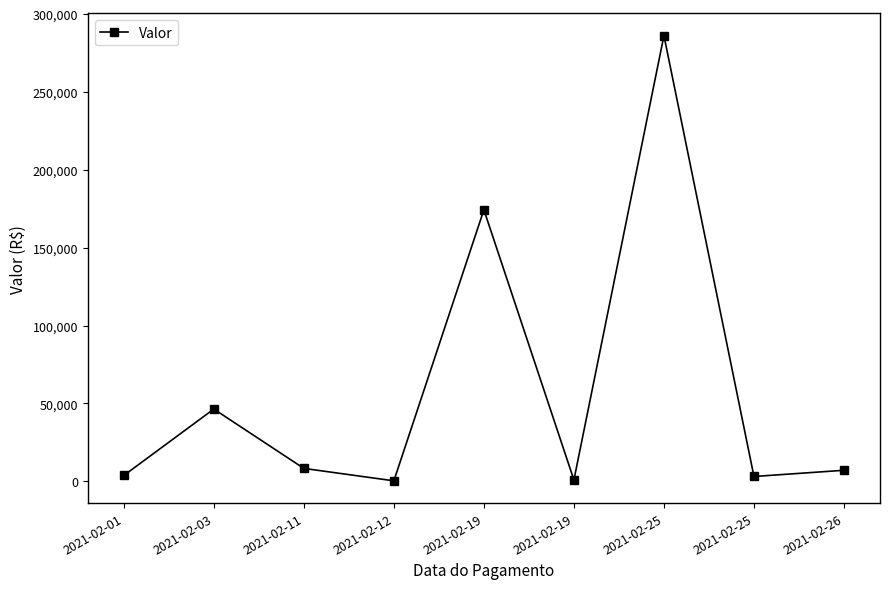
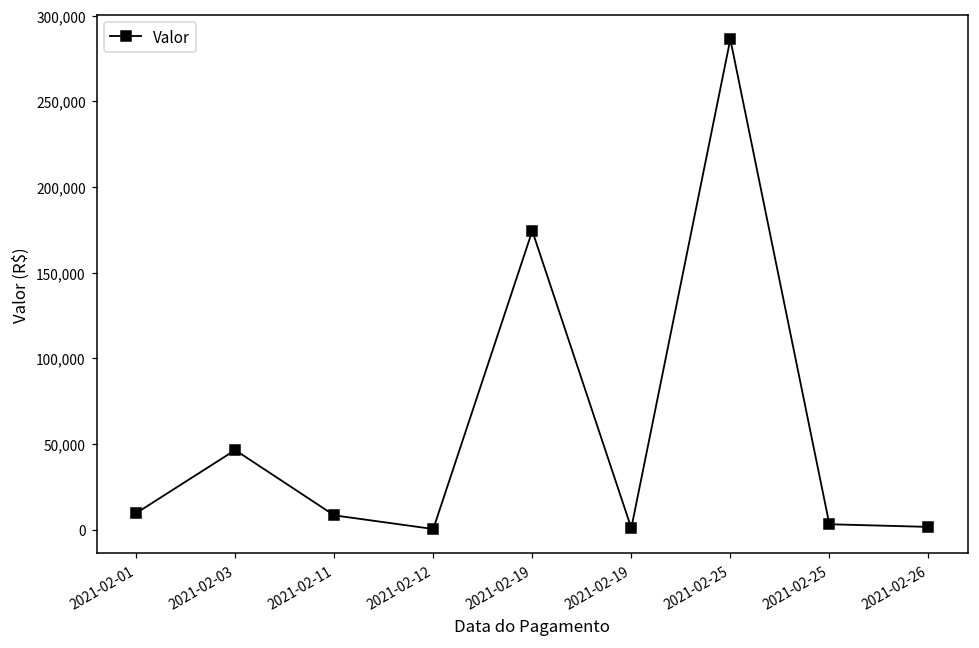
  {
-   "2021-02-01": "4,000",
+   "2021-02-01": "10,000",
    "2021-02-03": "46,000",
    "2021-02-11": "8,000",
    "2021-02-12": "0",
-   "2021-02-26": "7,000"
+   "2021-02-26": "2,000"
  }
